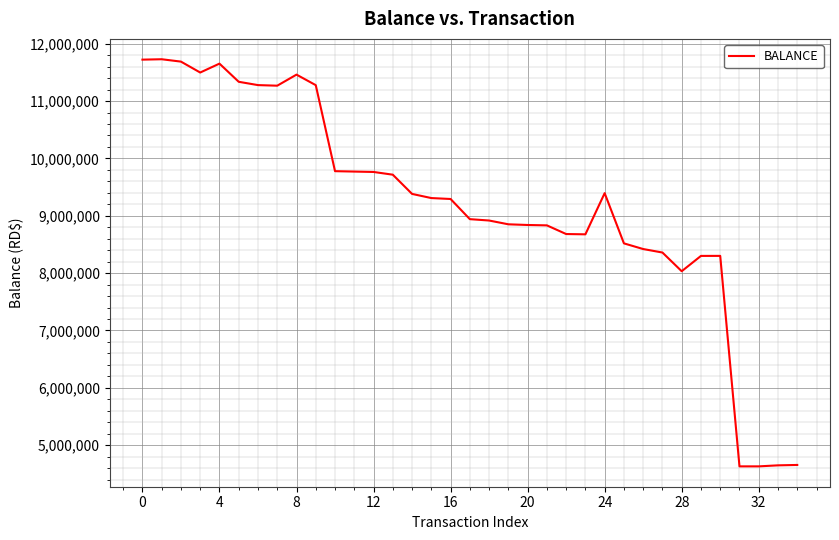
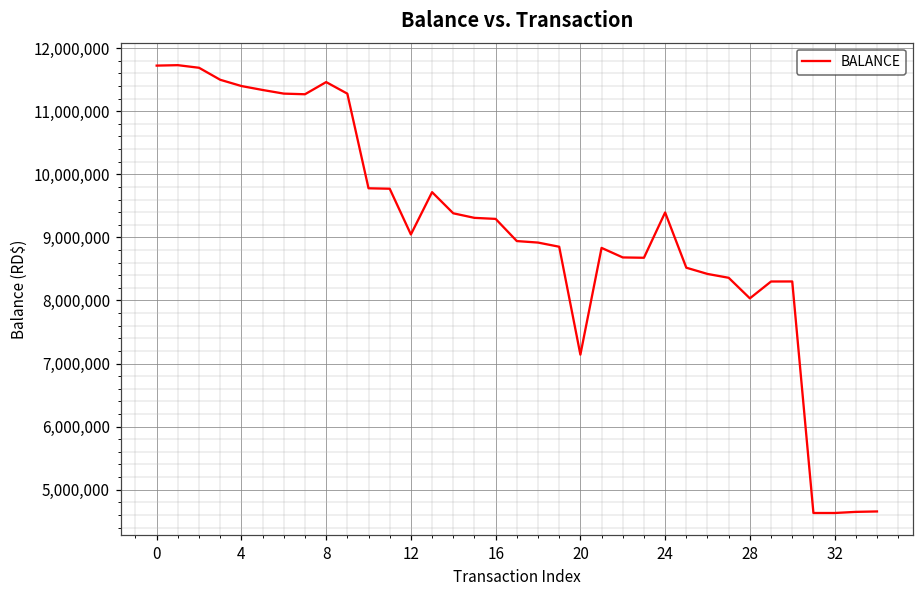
  {
    "0": "11,700,000",
-   "4": "11,700,000",
+   "4": "11,400,000",
    "8": "11,500,000",
-   "12": "9,800,000",
+   "12": "9,000,000",
    "16": "9,300,000",
-   "20": "8,800,000",
+   "20": "7,100,000",
    "24": "9,400,000",
    "28": "8,000,000",
    "32": "4,600,000"
  }
